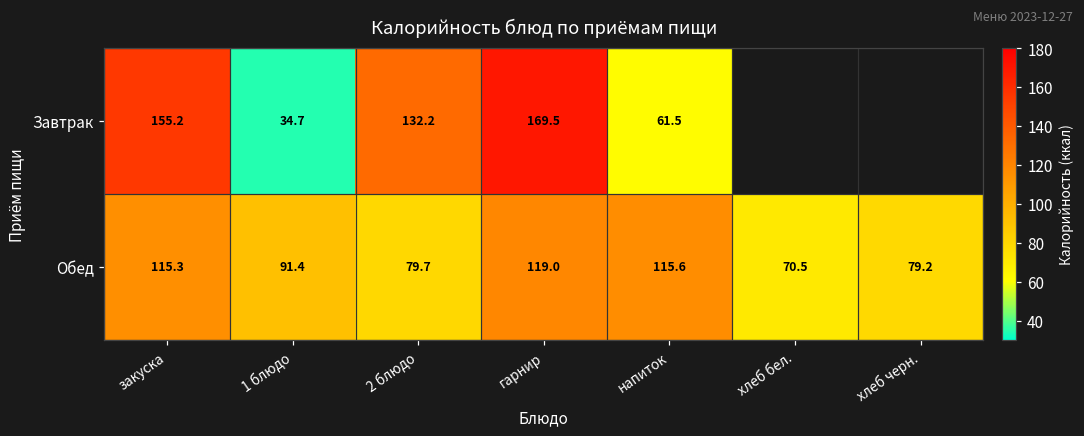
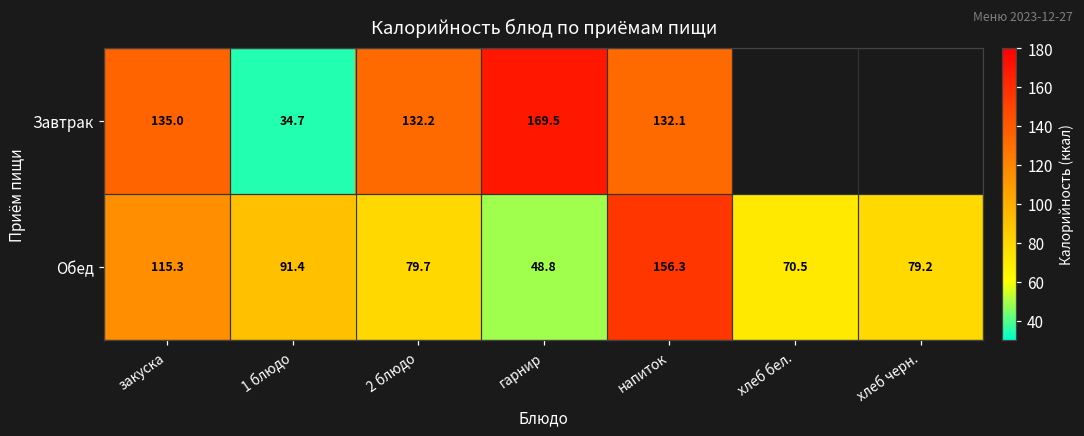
  {
    "Завтрак": {
-     "закуска": 155.2,
+     "закуска": 135.0,
      "1 блюдо": 34.7,
      "2 блюдо": 132.2,
      "гарнир": 169.5,
-     "напиток": 61.5
+     "напиток": 132.1
    },
    "Обед": {
      "закуска": 115.3,
      "1 блюдо": 91.4,
      "2 блюдо": 79.7,
-     "гарнир": 119.0,
-     "напиток": 115.6,
+     "гарнир": 48.8,
+     "напиток": 156.3,
      "хлеб бел.": 70.5,
      "хлеб черн.": 79.2
    }
  }
